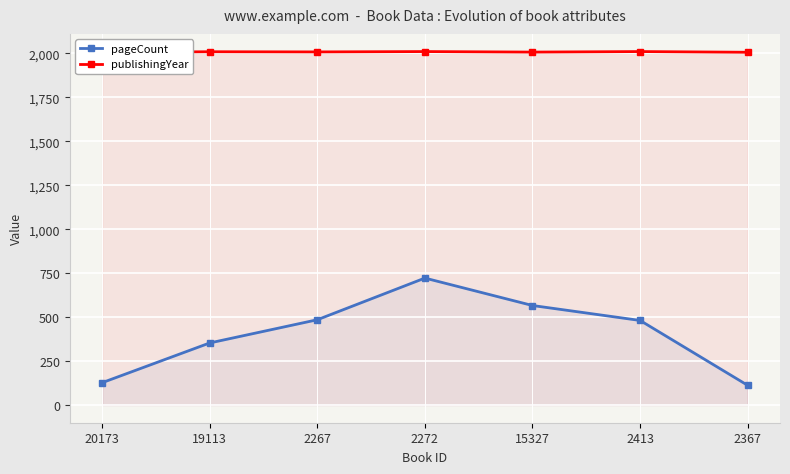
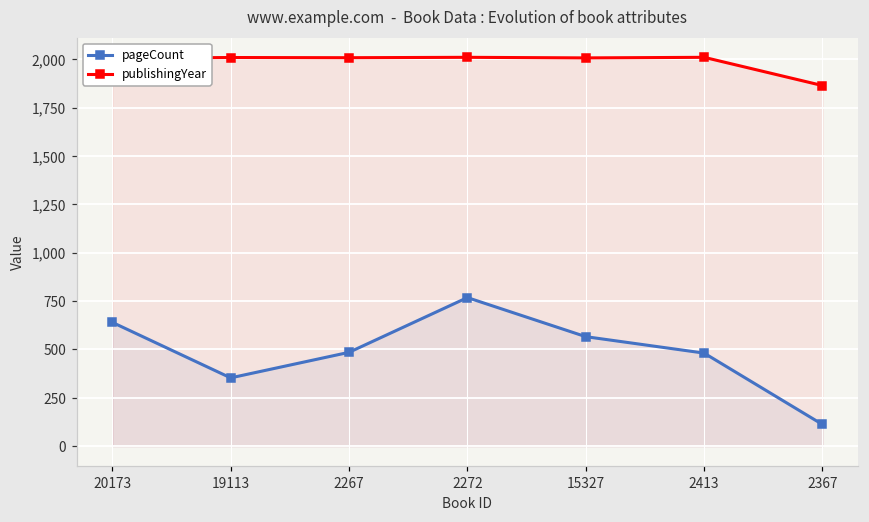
  {
    "pageCount": {
-     "20173": "130",
+     "20173": "640",
      "19113": "350",
      "2267": "490",
-     "2272": "720",
+     "2272": "770",
      "15327": "570",
      "2413": "480",
      "2367": "110"
    },
    "publishingYear": {
      "19113": "2,010",
      "2267": "2,010",
      "2272": "2,010",
      "15327": "2,010",
      "2413": "2,010",
-     "2367": "2,010"
+     "2367": "1,860"
    }
  }
